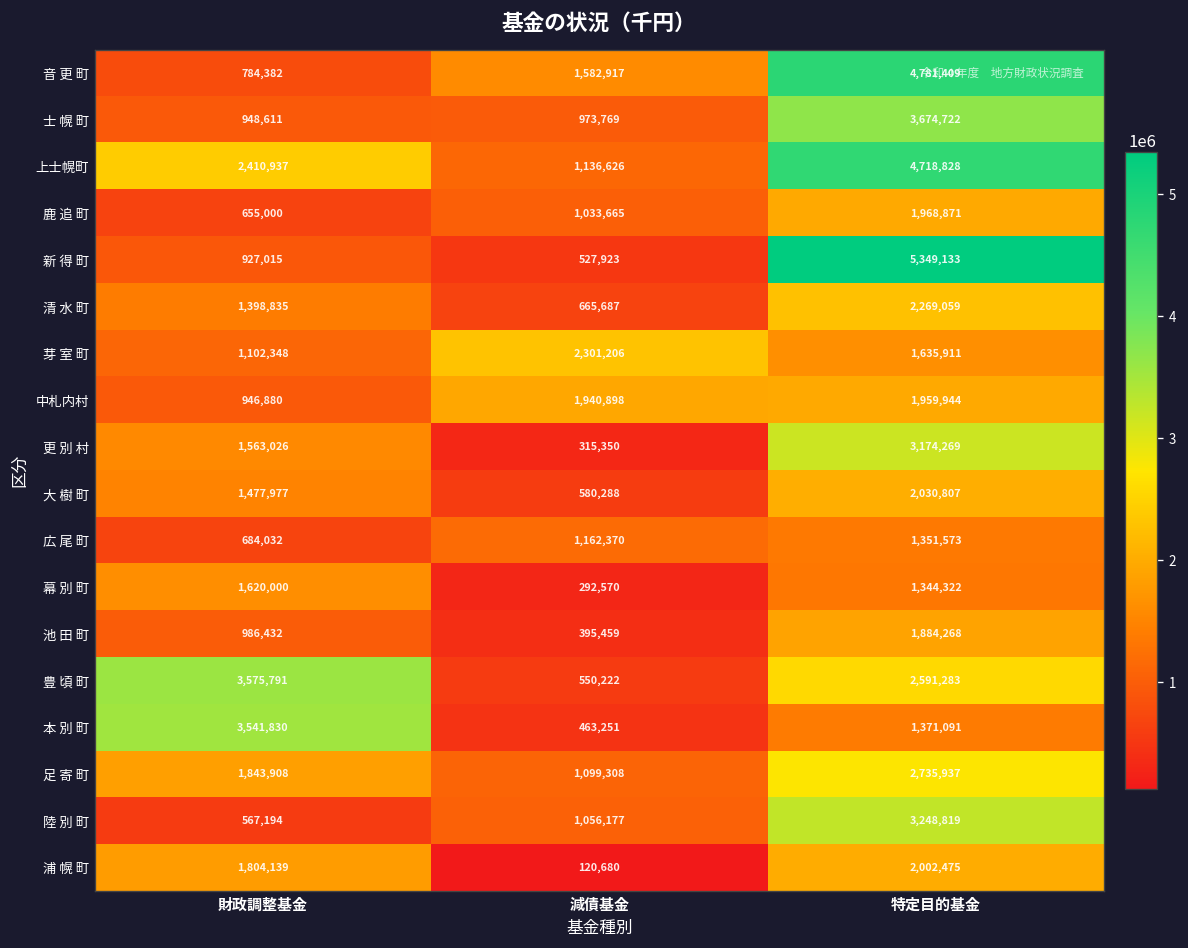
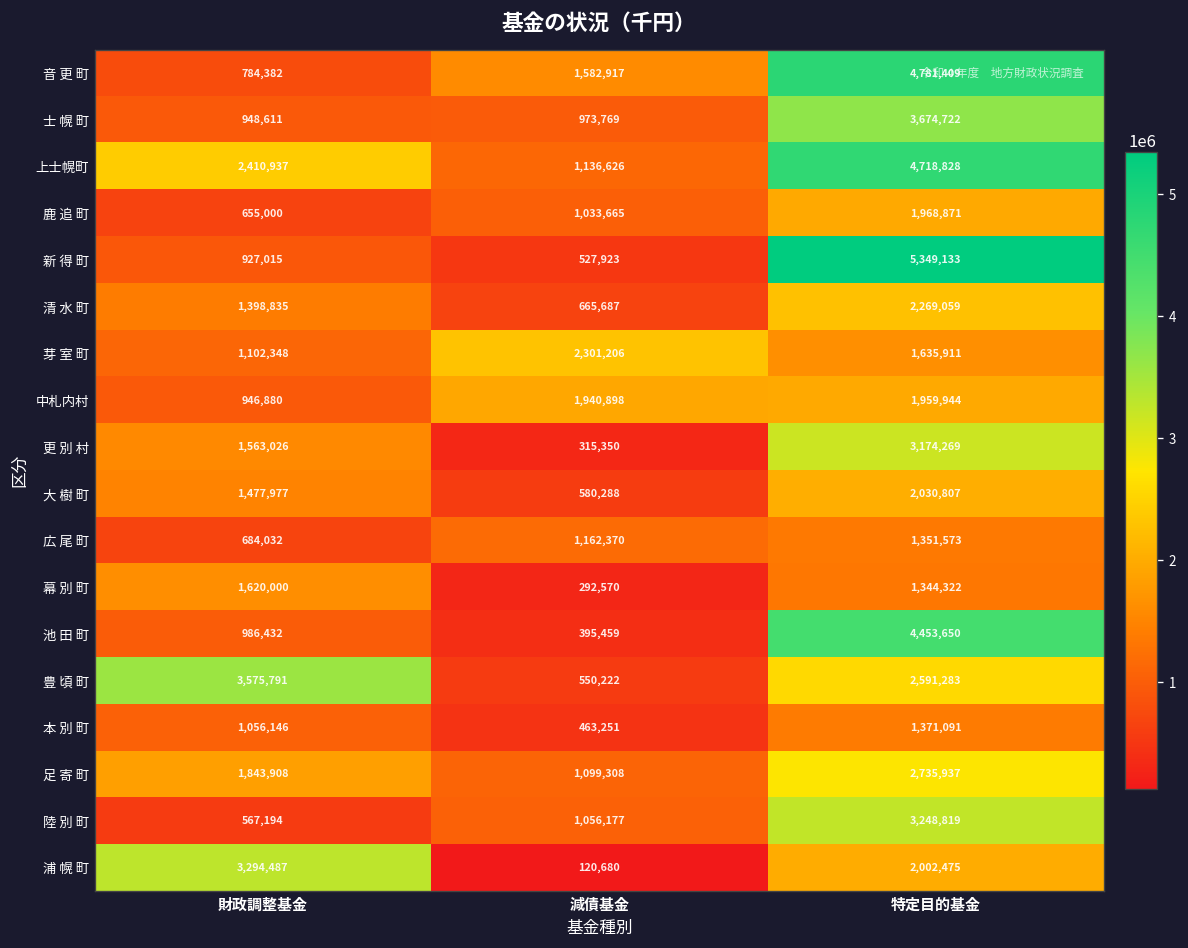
  {
    "音 更 町": {
      "財政調整基金": "784,382",
      "減債基金": "1,582,917"
    },
    "士 幌 町": {
      "財政調整基金": "948,611",
      "減債基金": "973,769",
      "特定目的基金": "3,674,722"
    },
    "上士幌町": {
      "財政調整基金": "2,410,937",
      "減債基金": "1,136,626",
      "特定目的基金": "4,718,828"
    },
    "鹿 追 町": {
      "財政調整基金": "655,000",
      "減債基金": "1,033,665",
      "特定目的基金": "1,968,871"
    },
    "新 得 町": {
      "財政調整基金": "927,015",
      "減債基金": "527,923",
      "特定目的基金": "5,349,133"
    },
    "清 水 町": {
      "財政調整基金": "1,398,835",
      "減債基金": "665,687",
      "特定目的基金": "2,269,059"
    },
    "芽 室 町": {
      "財政調整基金": "1,102,348",
      "減債基金": "2,301,206",
      "特定目的基金": "1,635,911"
    },
    "中札内村": {
      "財政調整基金": "946,880",
      "減債基金": "1,940,898",
      "特定目的基金": "1,959,944"
    },
    "更 別 村": {
      "財政調整基金": "1,563,026",
      "減債基金": "315,350",
      "特定目的基金": "3,174,269"
    },
    "大 樹 町": {
      "財政調整基金": "1,477,977",
      "減債基金": "580,288",
      "特定目的基金": "2,030,807"
    },
    "広 尾 町": {
      "財政調整基金": "684,032",
      "減債基金": "1,162,370",
      "特定目的基金": "1,351,573"
    },
    "幕 別 町": {
      "財政調整基金": "1,620,000",
      "減債基金": "292,570",
      "特定目的基金": "1,344,322"
    },
    "池 田 町": {
      "財政調整基金": "986,432",
      "減債基金": "395,459",
-     "特定目的基金": "1,884,268"
+     "特定目的基金": "4,453,650"
    },
    "豊 頃 町": {
      "財政調整基金": "3,575,791",
      "減債基金": "550,222",
      "特定目的基金": "2,591,283"
    },
    "本 別 町": {
-     "財政調整基金": "3,541,830",
+     "財政調整基金": "1,056,146",
      "減債基金": "463,251",
      "特定目的基金": "1,371,091"
    },
    "足 寄 町": {
      "財政調整基金": "1,843,908",
      "減債基金": "1,099,308",
      "特定目的基金": "2,735,937"
    },
    "陸 別 町": {
      "財政調整基金": "567,194",
      "減債基金": "1,056,177",
      "特定目的基金": "3,248,819"
    },
    "浦 幌 町": {
-     "財政調整基金": "1,804,139",
+     "財政調整基金": "3,294,487",
      "減債基金": "120,680",
      "特定目的基金": "2,002,475"
    }
  }
